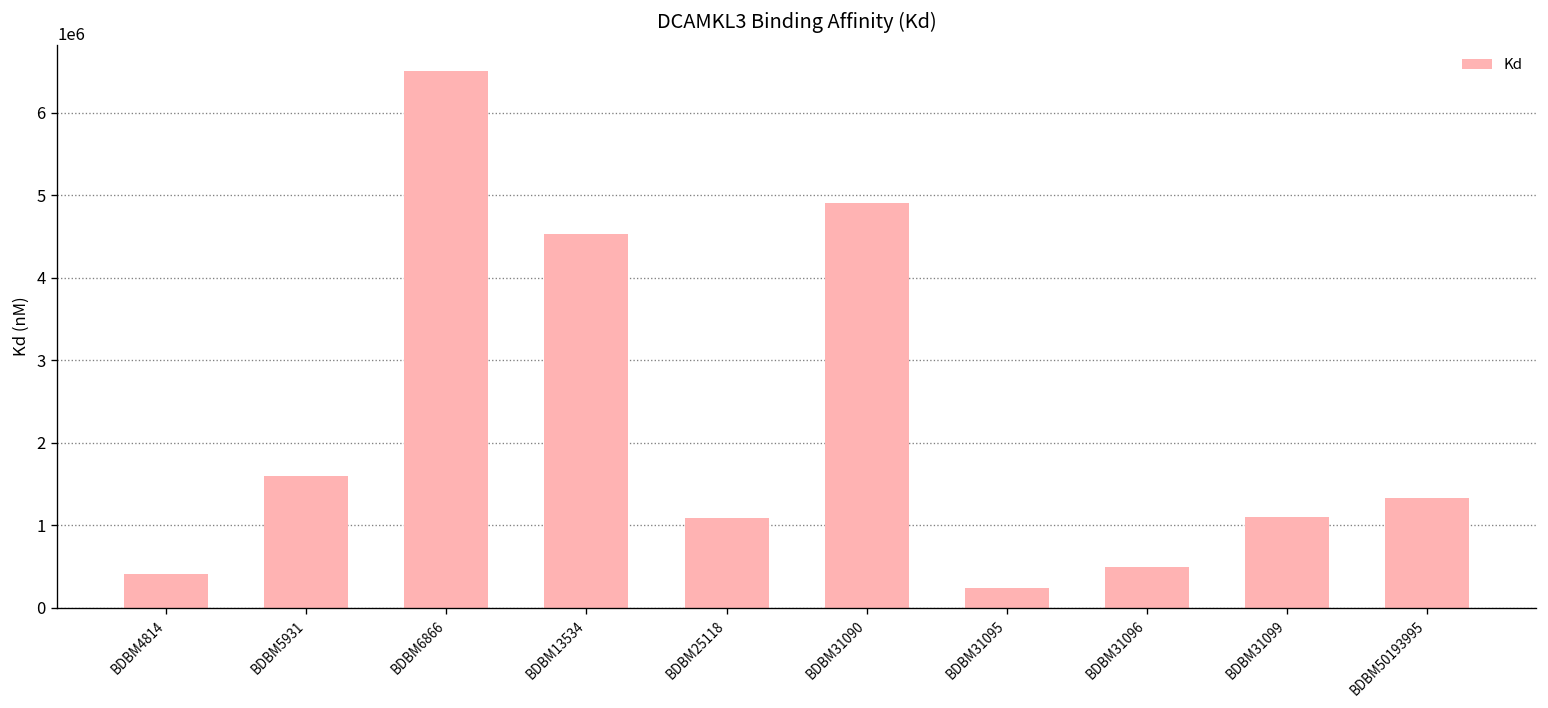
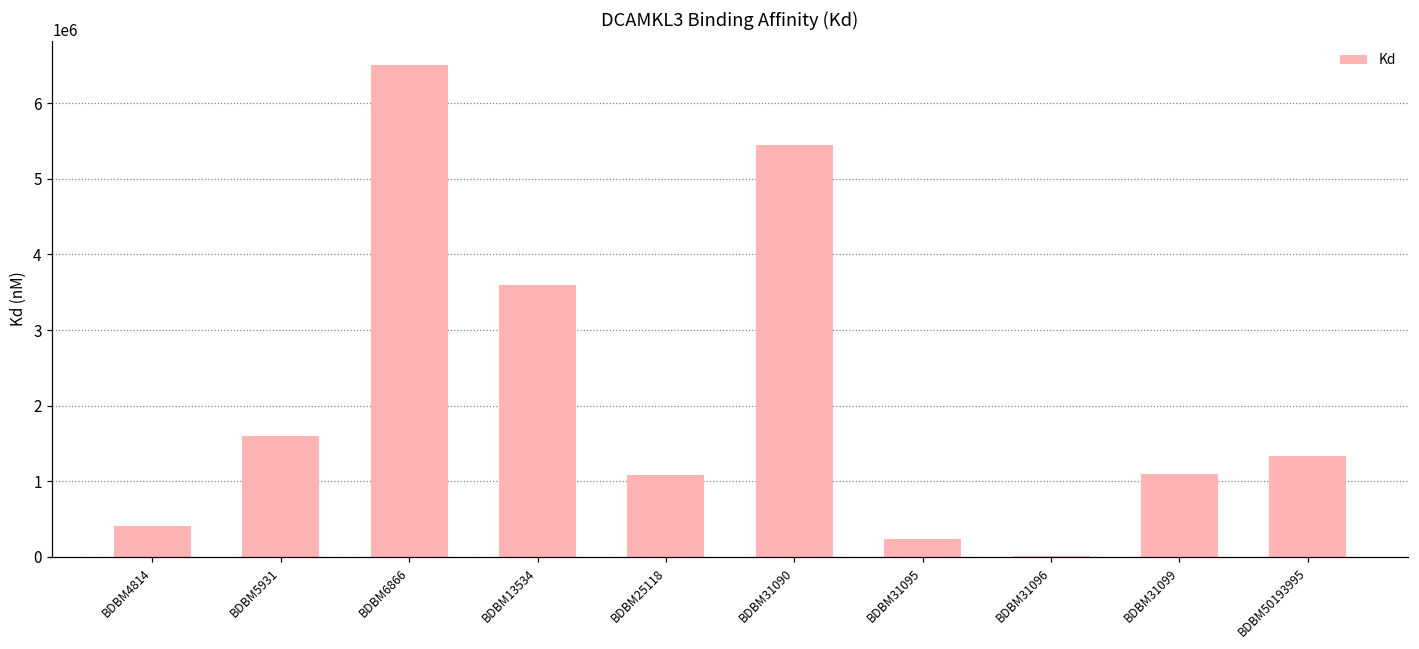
  {
    "BDBM4814": 400000,
    "BDBM5931": 1600000,
    "BDBM6866": 6500000,
-   "BDBM13534": 4500000,
+   "BDBM13534": 3600000,
    "BDBM25118": 1100000,
-   "BDBM31090": 4900000,
+   "BDBM31090": 5400000,
    "BDBM31095": 200000,
-   "BDBM31096": 500000,
+   "BDBM31096": 0,
    "BDBM31099": 1100000,
    "BDBM50193995": 1300000
  }
